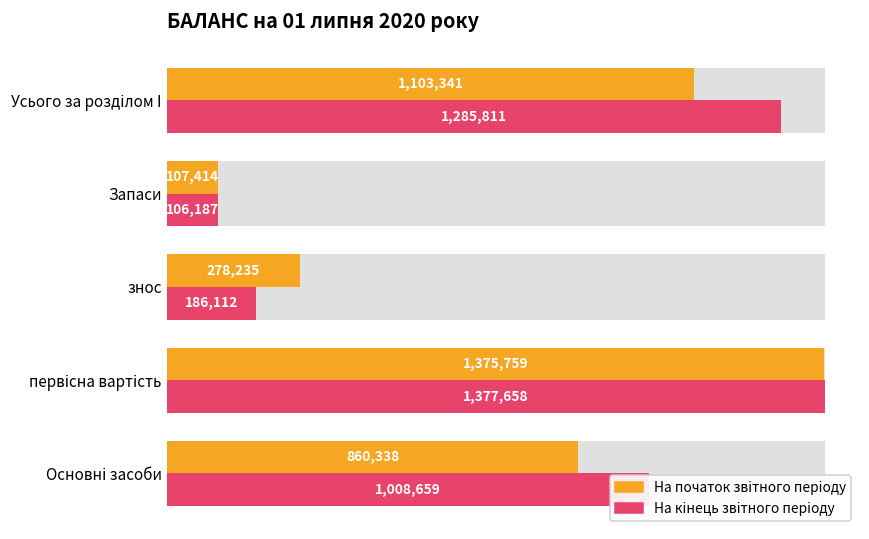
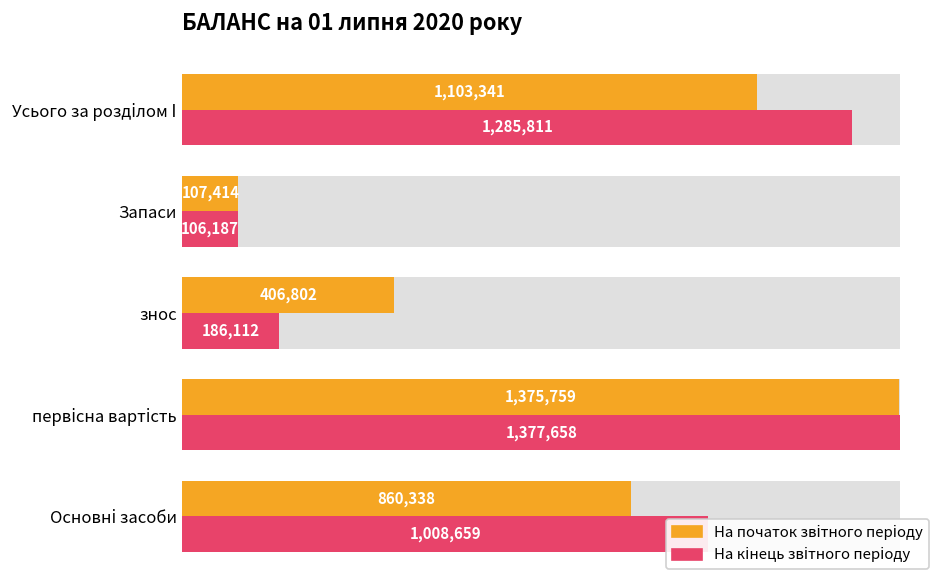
  {
    "На початок звітного періоду": {
-     "знос": "278,235"
+     "знос": "406,802"
    }
  }
